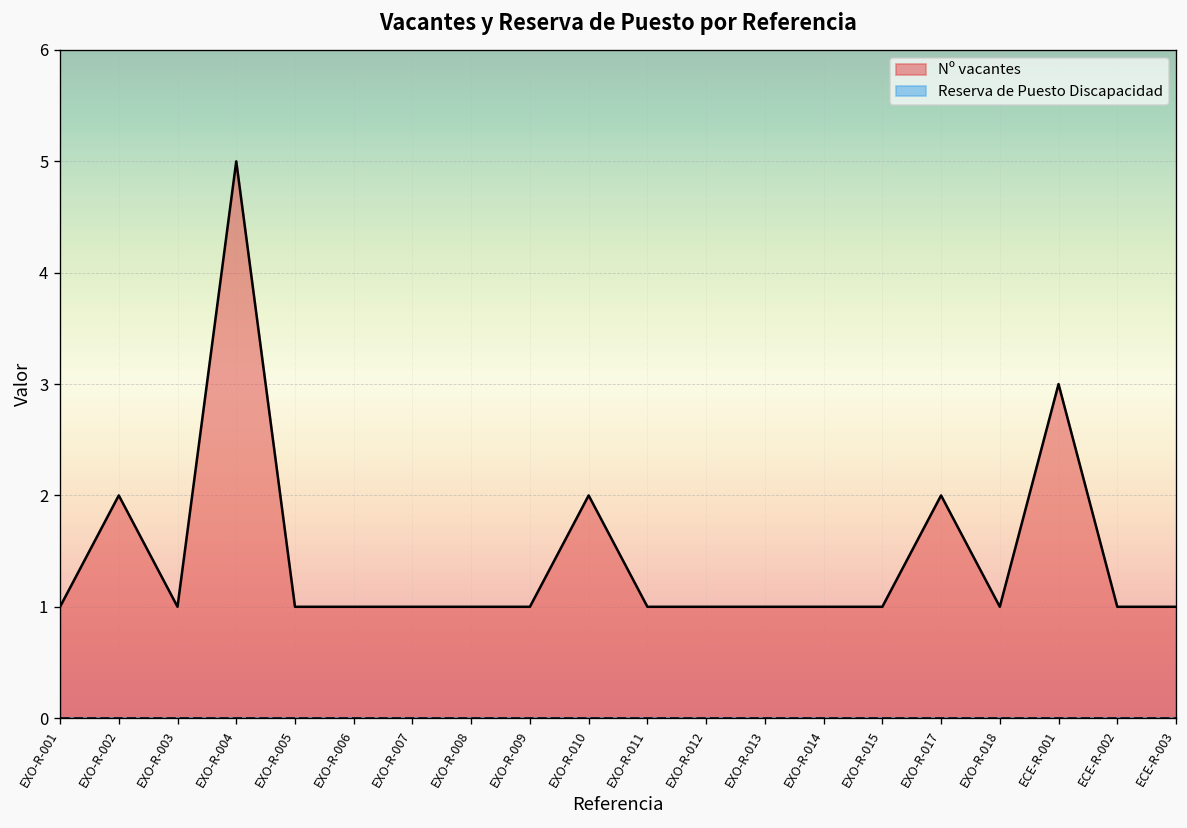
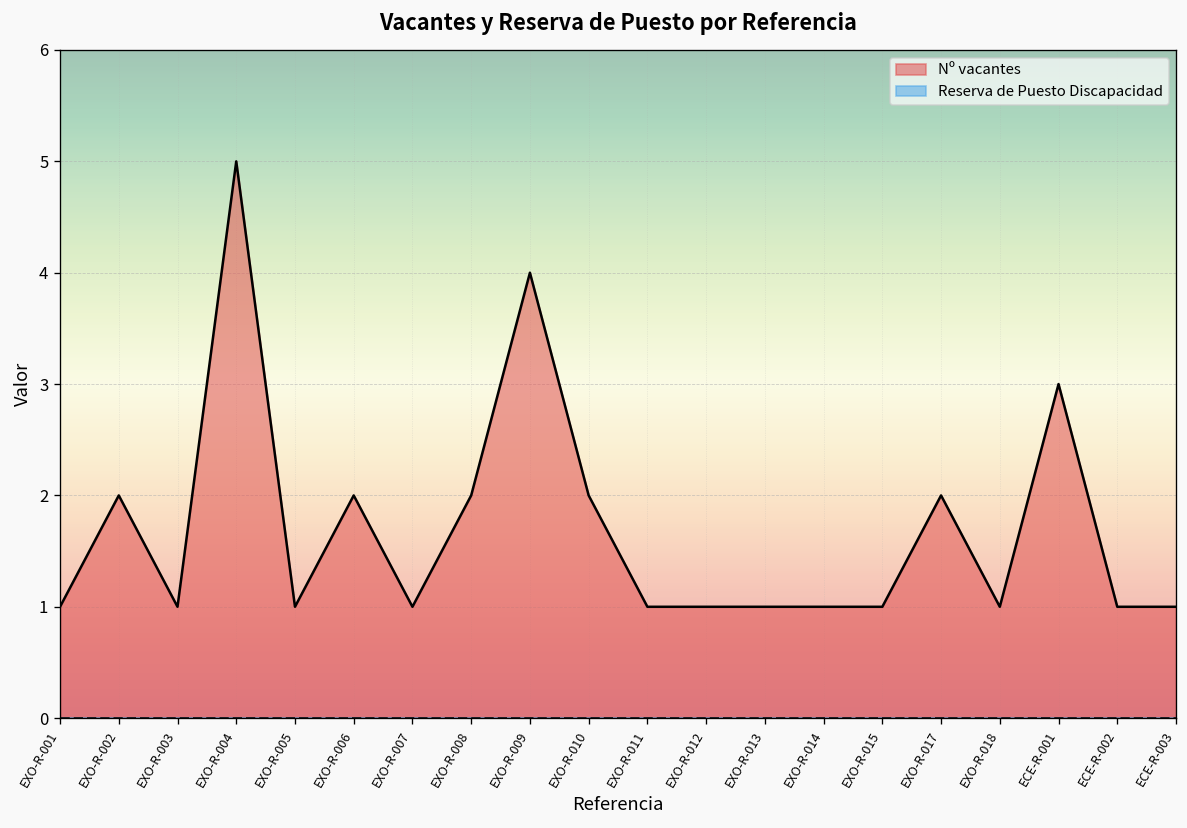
  {
    "Nº vacantes": {
      "EXO-R-001": 1,
      "EXO-R-002": 2,
      "EXO-R-003": 1,
      "EXO-R-004": 5,
      "EXO-R-005": 1,
-     "EXO-R-006": 1,
+     "EXO-R-006": 2,
      "EXO-R-007": 1,
-     "EXO-R-008": 1,
-     "EXO-R-009": 1,
+     "EXO-R-008": 2,
+     "EXO-R-009": 4,
      "EXO-R-010": 2,
      "EXO-R-011": 1,
      "EXO-R-012": 1,
      "EXO-R-013": 1,
      "EXO-R-014": 1,
      "EXO-R-015": 1,
      "EXO-R-017": 2,
      "EXO-R-018": 1,
      "ECE-R-001": 3,
      "ECE-R-002": 1,
      "ECE-R-003": 1
    },
    "Reserva de Puesto Discapacidad": {
      "EXO-R-001": 0,
      "EXO-R-002": 0,
      "EXO-R-003": 0,
      "EXO-R-004": 0,
      "EXO-R-005": 0,
      "EXO-R-006": 0,
      "EXO-R-007": 0,
      "EXO-R-008": 0,
      "EXO-R-009": 0,
      "EXO-R-010": 0,
      "EXO-R-011": 0,
      "EXO-R-012": 0,
      "EXO-R-013": 0,
      "EXO-R-014": 0,
      "EXO-R-015": 0,
      "EXO-R-017": 0,
      "EXO-R-018": 0,
      "ECE-R-001": 0,
      "ECE-R-002": 0,
      "ECE-R-003": 0
    }
  }
